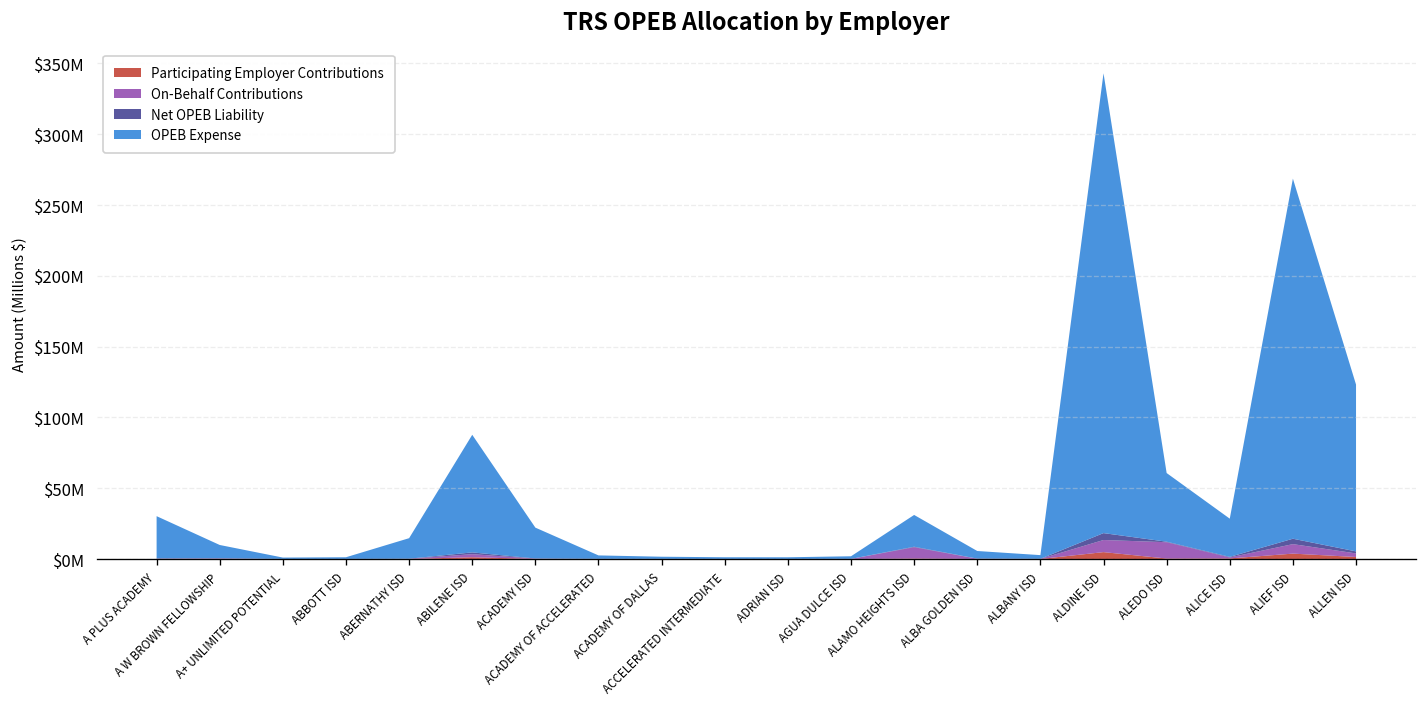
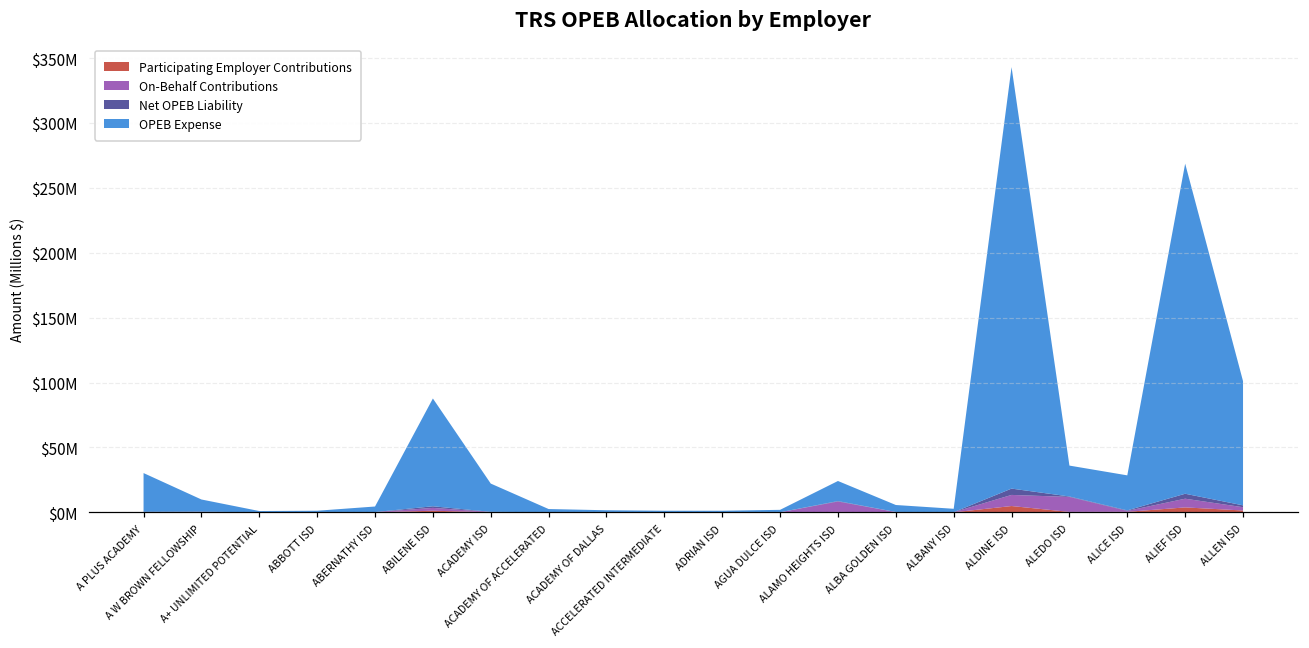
  {
    "Participating Employer Contributions": {
      "ALDINE ISD": "$5000000",
      "ALIEF ISD": "$4000000"
    },
    "On-Behalf Contributions": {
      "ALDINE ISD": "$9000000",
      "ALIEF ISD": "$7000000"
    },
    "Net OPEB Liability": {
      "ALDINE ISD": "$5000000",
      "ALIEF ISD": "$4000000"
    },
    "OPEB Expense": {
      "A PLUS ACADEMY": "$30000000",
      "A W BROWN FELLOWSHIP": "$9000000",
-     "ABERNATHY ISD": "$14000000",
+     "ABERNATHY ISD": "$4000000",
      "ABILENE ISD": "$83000000",
      "ACADEMY ISD": "$22000000",
      "ACADEMY OF ACCELERATED": "$2000000",
-     "ALAMO HEIGHTS ISD": "$22000000",
+     "ALAMO HEIGHTS ISD": "$15000000",
      "ALBA GOLDEN ISD": "$5000000",
      "ALBANY ISD": "$3000000",
      "ALDINE ISD": "$325000000",
-     "ALEDO ISD": "$48000000",
+     "ALEDO ISD": "$24000000",
      "ALICE ISD": "$27000000",
      "ALIEF ISD": "$254000000",
-     "ALLEN ISD": "$118000000"
+     "ALLEN ISD": "$96000000"
    }
  }
